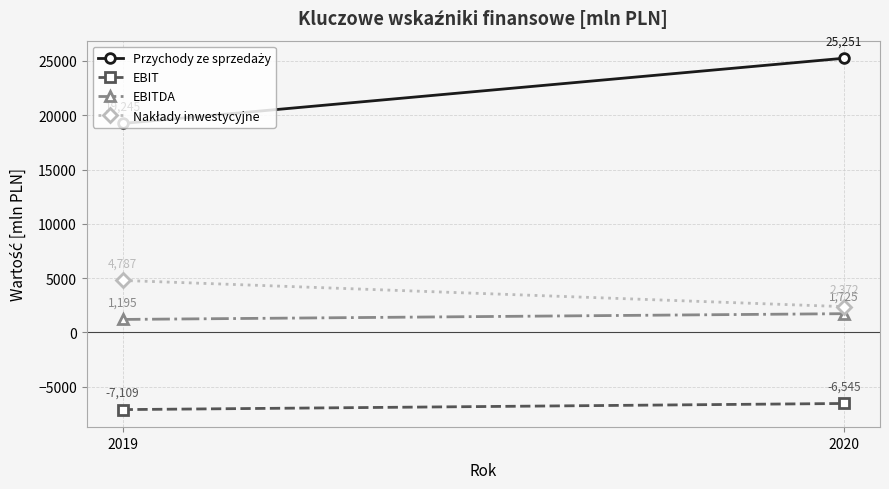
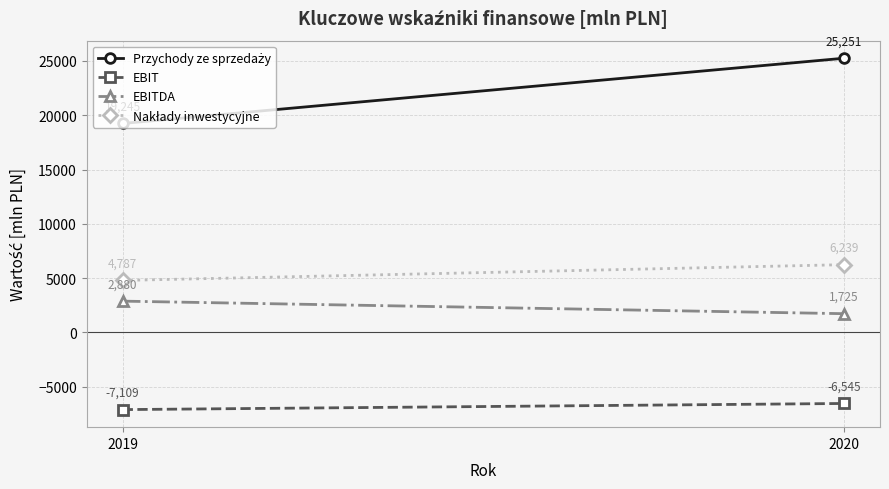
  {
    "Przychody ze sprzedaży": {
      "2020": "25,251"
    },
    "EBIT": {
      "2019": "-7,109",
      "2020": "-6,545"
    },
    "EBITDA": {
-     "2019": "1,195",
+     "2019": "2,880",
      "2020": "1,725"
    },
    "Nakłady inwestycyjne": {
      "2019": "4,787",
-     "2020": "2,372"
+     "2020": "6,239"
    }
  }
